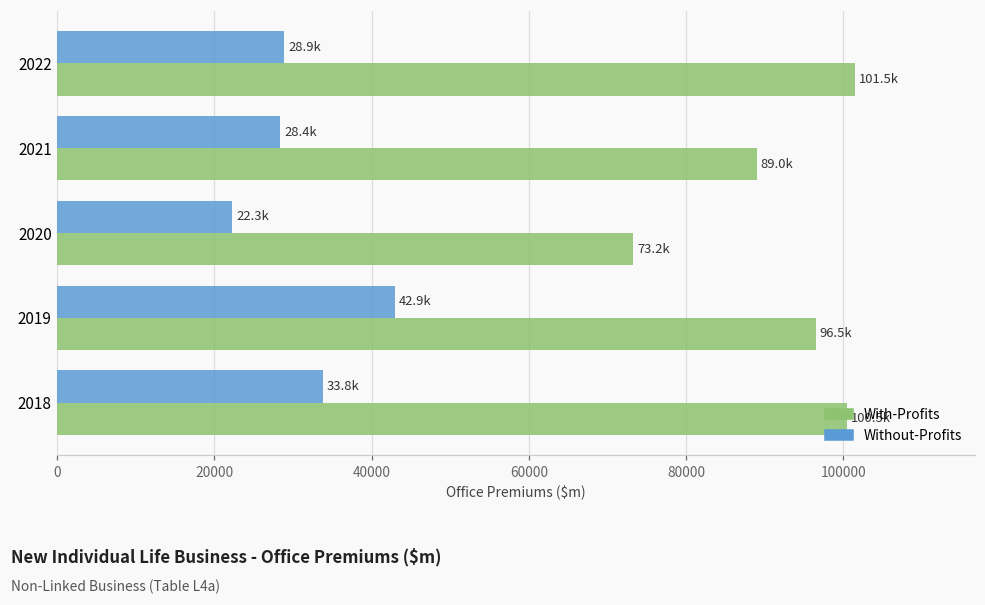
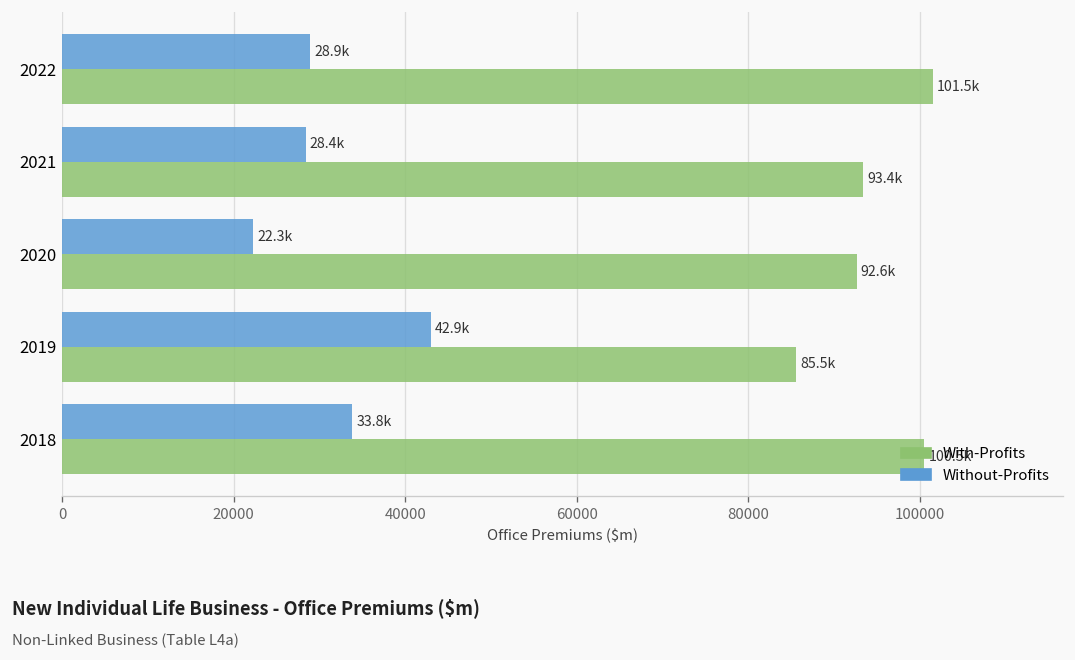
  {
    "With-Profits": {
      "2022": "101.5k",
-     "2021": "89.0k",
-     "2020": "73.2k",
-     "2019": "96.5k",
+     "2021": "93.4k",
+     "2020": "92.6k",
+     "2019": "85.5k",
      "2018": "100.5k"
    },
    "Without-Profits": {
      "2022": "28.9k",
      "2021": "28.4k",
      "2020": "22.3k",
      "2019": "42.9k",
      "2018": "33.8k"
    }
  }
